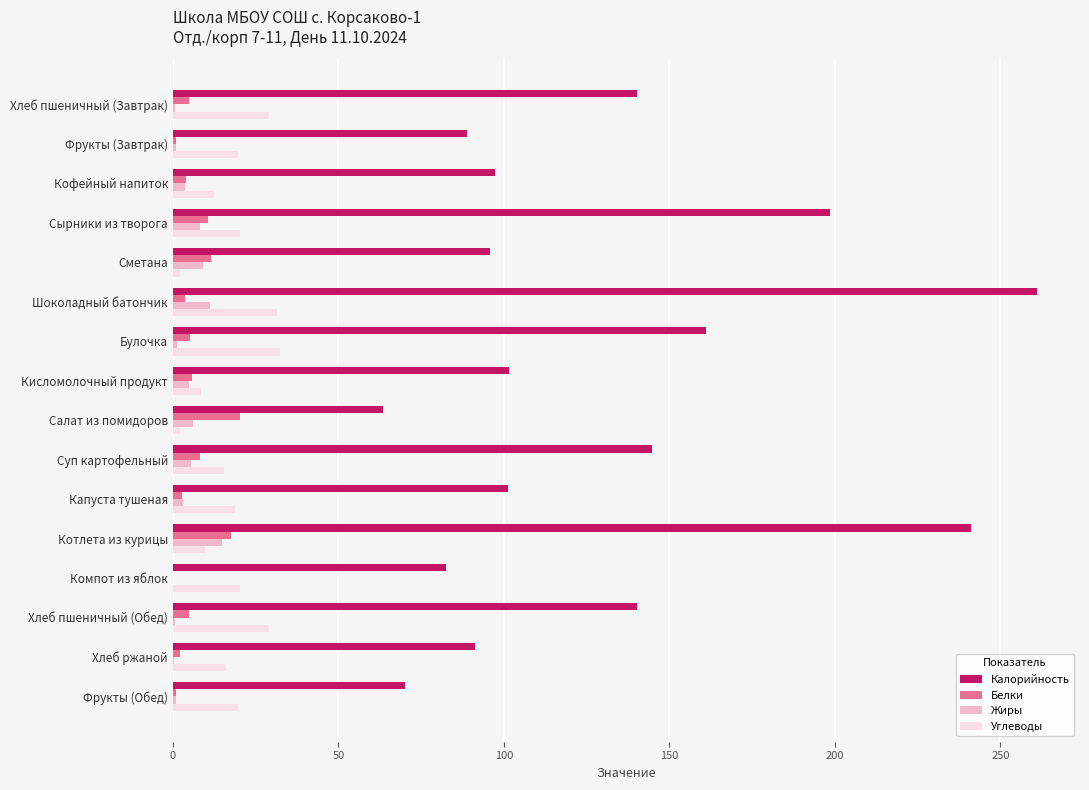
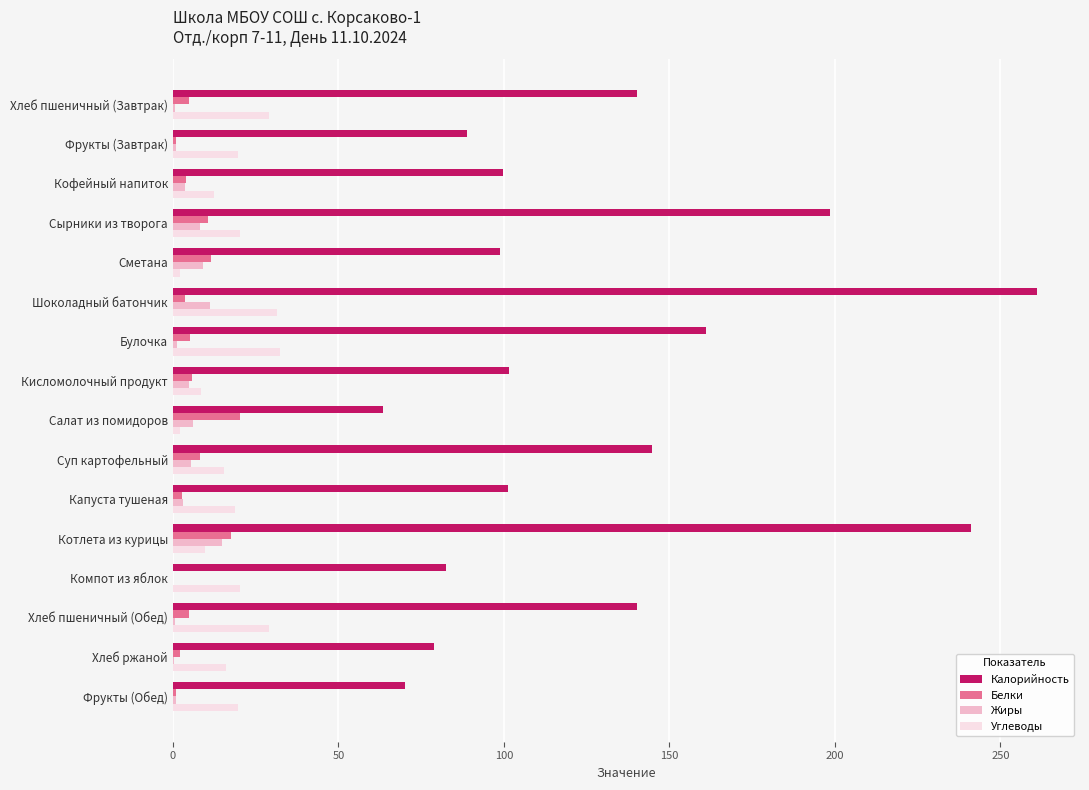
  {
    "Калорийность": {
      "Хлеб пшеничный (Завтрак)": 140,
      "Фрукты (Завтрак)": 89,
-     "Кофейный напиток": 97,
+     "Кофейный напиток": 100,
      "Сырники из творога": 199,
-     "Сметана": 96,
+     "Сметана": 99,
      "Шоколадный батончик": 261,
      "Булочка": 161,
      "Кисломолочный продукт": 101,
      "Салат из помидоров": 64,
      "Суп картофельный": 145,
      "Капуста тушеная": 101,
      "Котлета из курицы": 241,
      "Компот из яблок": 82,
      "Хлеб пшеничный (Обед)": 140,
-     "Хлеб ржаной": 91,
+     "Хлеб ржаной": 79,
      "Фрукты (Обед)": 70
    },
    "Белки": {
      "Хлеб пшеничный (Завтрак)": 5,
      "Фрукты (Завтрак)": 1,
      "Кофейный напиток": 4,
      "Сырники из творога": 11,
      "Сметана": 12,
      "Шоколадный батончик": 4,
      "Булочка": 5,
      "Кисломолочный продукт": 6,
      "Салат из помидоров": 20,
      "Суп картофельный": 8,
      "Капуста тушеная": 3,
      "Котлета из курицы": 17,
      "Хлеб пшеничный (Обед)": 5,
      "Хлеб ржаной": 2,
      "Фрукты (Обед)": 1
    }
  }
